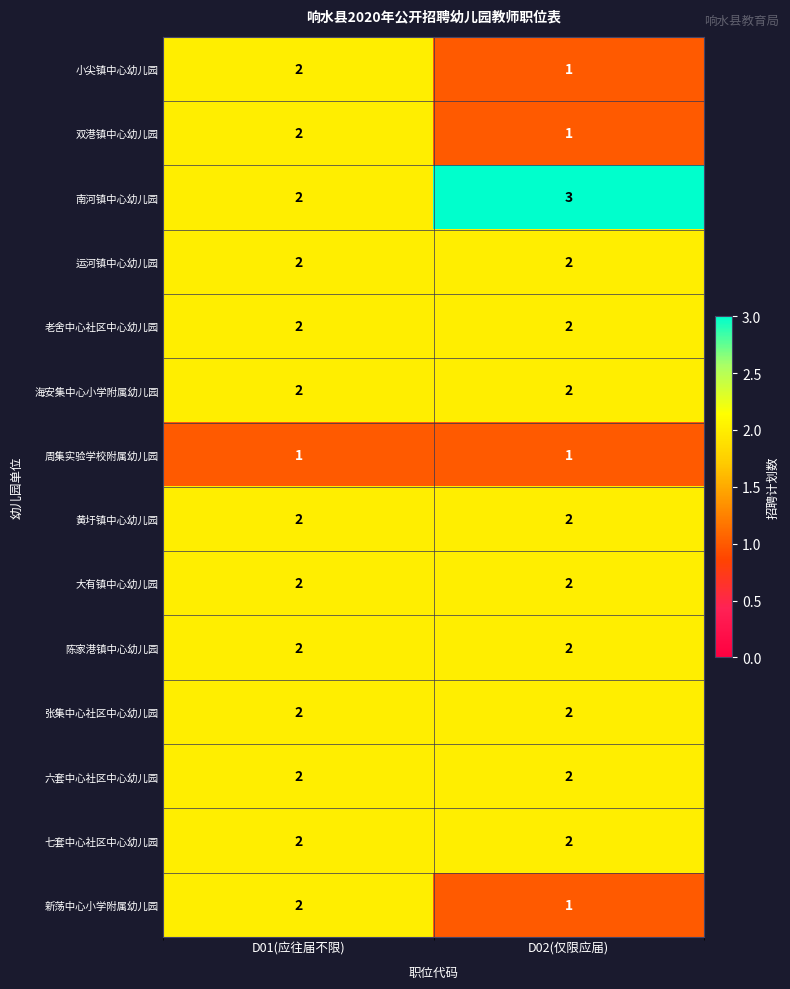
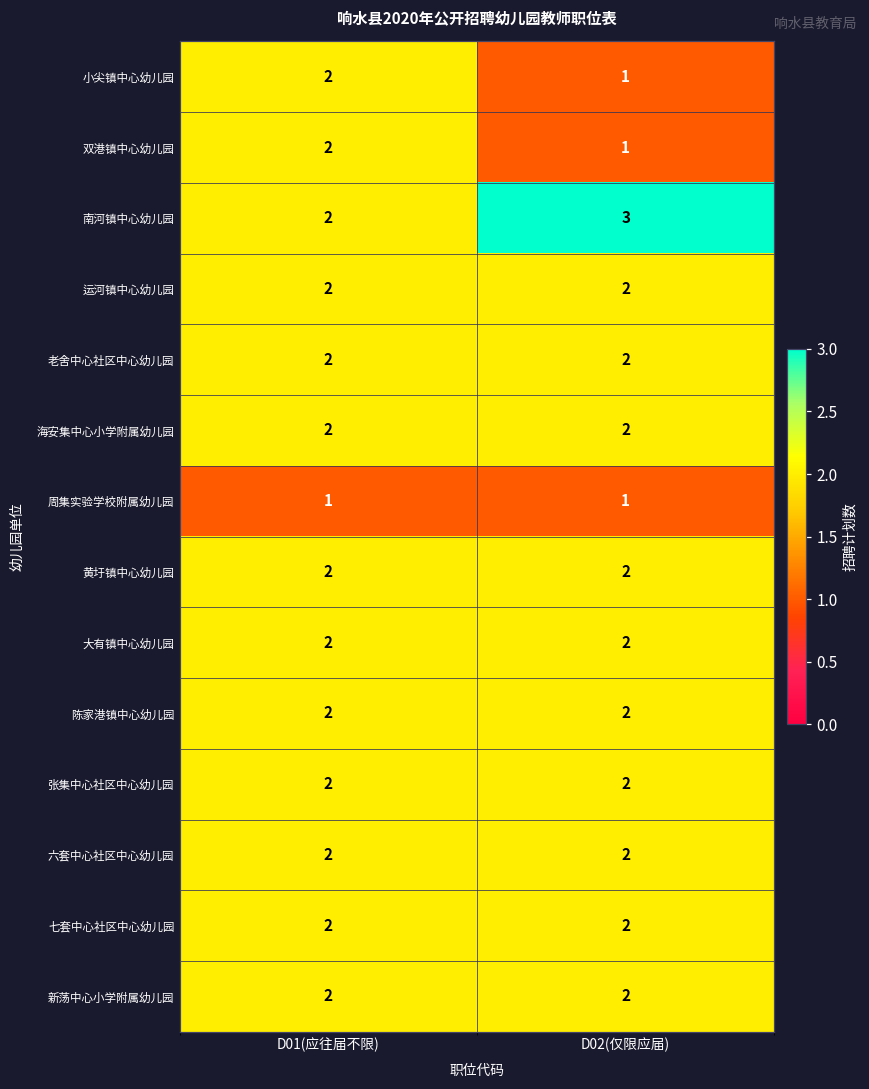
  {
    "小尖镇中心幼儿园": {
      "D01(应往届不限)": 2,
      "D02(仅限应届)": 1
    },
    "双港镇中心幼儿园": {
      "D01(应往届不限)": 2,
      "D02(仅限应届)": 1
    },
    "南河镇中心幼儿园": {
      "D01(应往届不限)": 2,
      "D02(仅限应届)": 3
    },
    "运河镇中心幼儿园": {
      "D01(应往届不限)": 2,
      "D02(仅限应届)": 2
    },
    "老舍中心社区中心幼儿园": {
      "D01(应往届不限)": 2,
      "D02(仅限应届)": 2
    },
    "海安集中心小学附属幼儿园": {
      "D01(应往届不限)": 2,
      "D02(仅限应届)": 2
    },
    "周集实验学校附属幼儿园": {
      "D01(应往届不限)": 1,
      "D02(仅限应届)": 1
    },
    "黄圩镇中心幼儿园": {
      "D01(应往届不限)": 2,
      "D02(仅限应届)": 2
    },
    "大有镇中心幼儿园": {
      "D01(应往届不限)": 2,
      "D02(仅限应届)": 2
    },
    "陈家港镇中心幼儿园": {
      "D01(应往届不限)": 2,
      "D02(仅限应届)": 2
    },
    "张集中心社区中心幼儿园": {
      "D01(应往届不限)": 2,
      "D02(仅限应届)": 2
    },
    "六套中心社区中心幼儿园": {
      "D01(应往届不限)": 2,
      "D02(仅限应届)": 2
    },
    "七套中心社区中心幼儿园": {
      "D01(应往届不限)": 2,
      "D02(仅限应届)": 2
    },
    "新荡中心小学附属幼儿园": {
      "D01(应往届不限)": 2,
-     "D02(仅限应届)": 1
+     "D02(仅限应届)": 2
    }
  }
